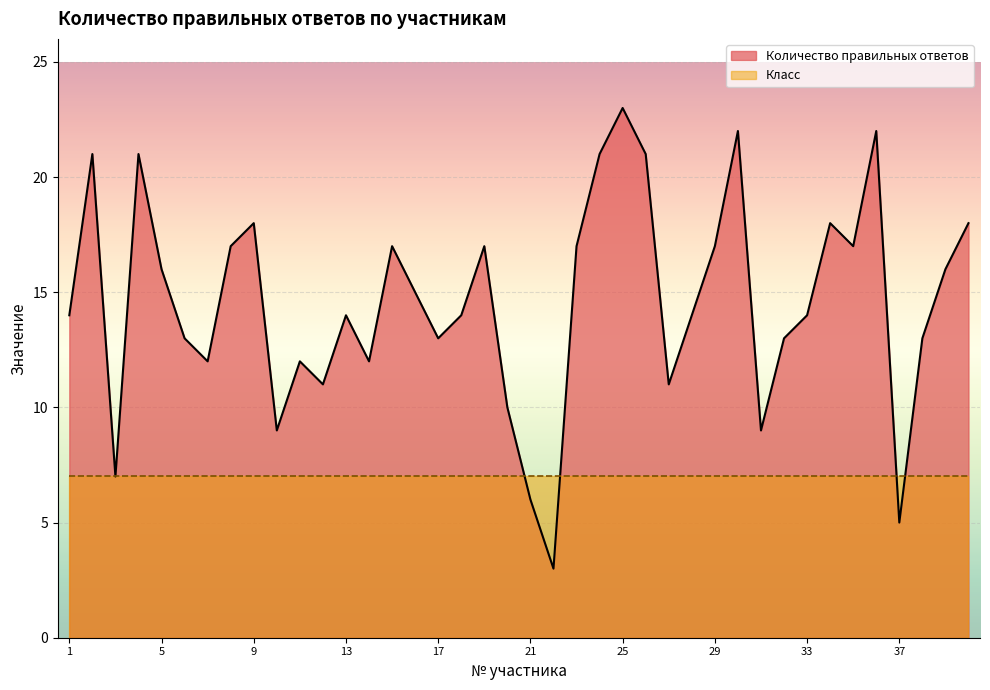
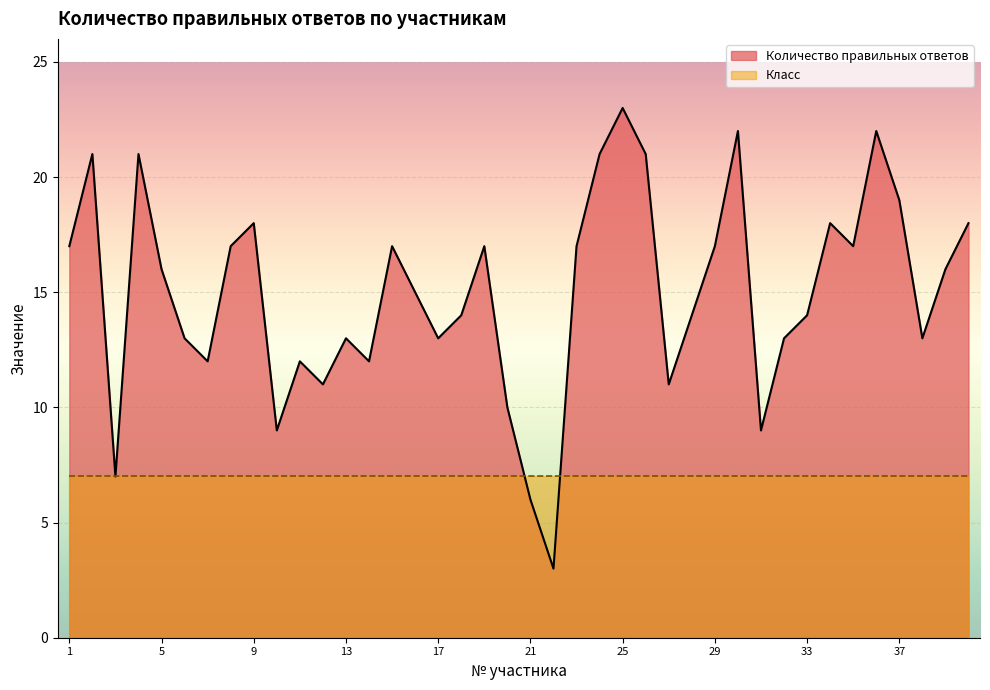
  {
    "Количество правильных ответов": {
-     "1": 14,
+     "1": 17,
      "5": 16,
      "9": 18,
-     "13": 14,
+     "13": 13,
      "17": 13,
      "21": 6,
      "25": 23,
      "29": 17,
      "33": 14,
-     "37": 5
+     "37": 19
    },
    "Класс": {
      "1": 7,
      "5": 7,
      "9": 7,
      "13": 7,
      "17": 7,
      "21": 7,
      "25": 7,
      "29": 7,
      "33": 7,
      "37": 7
    }
  }
